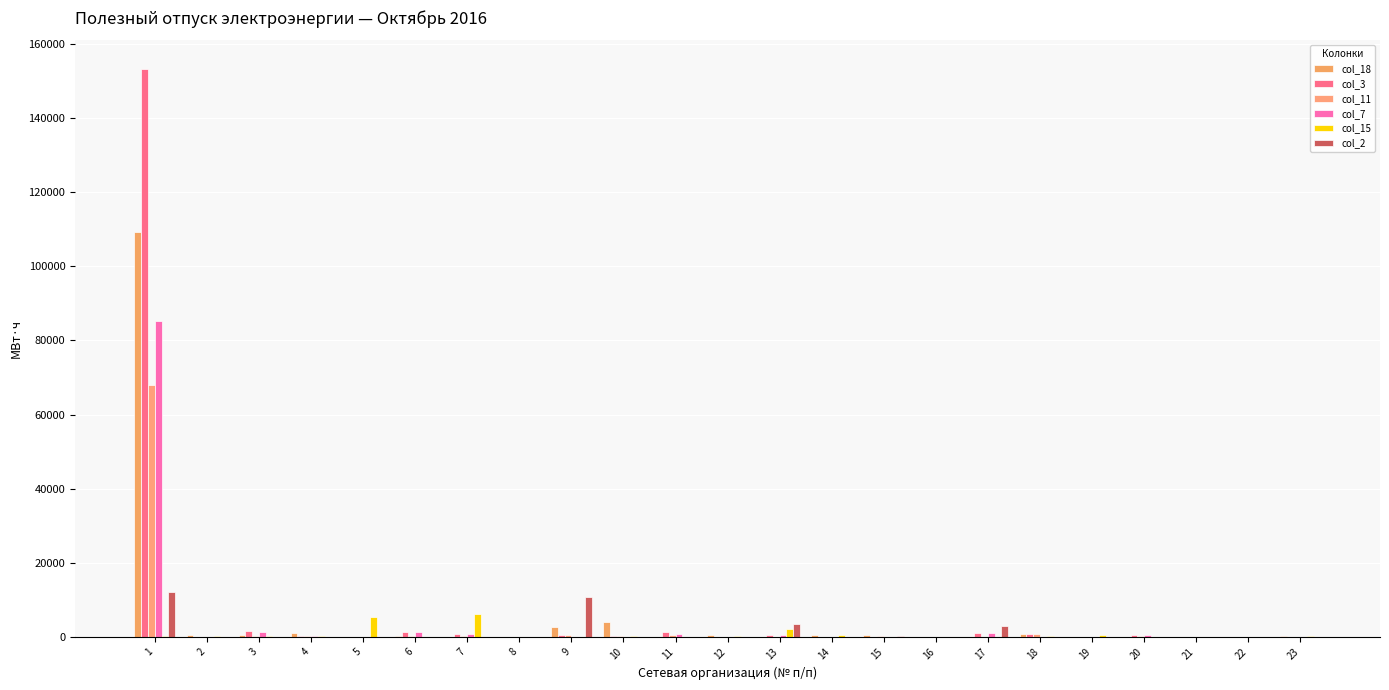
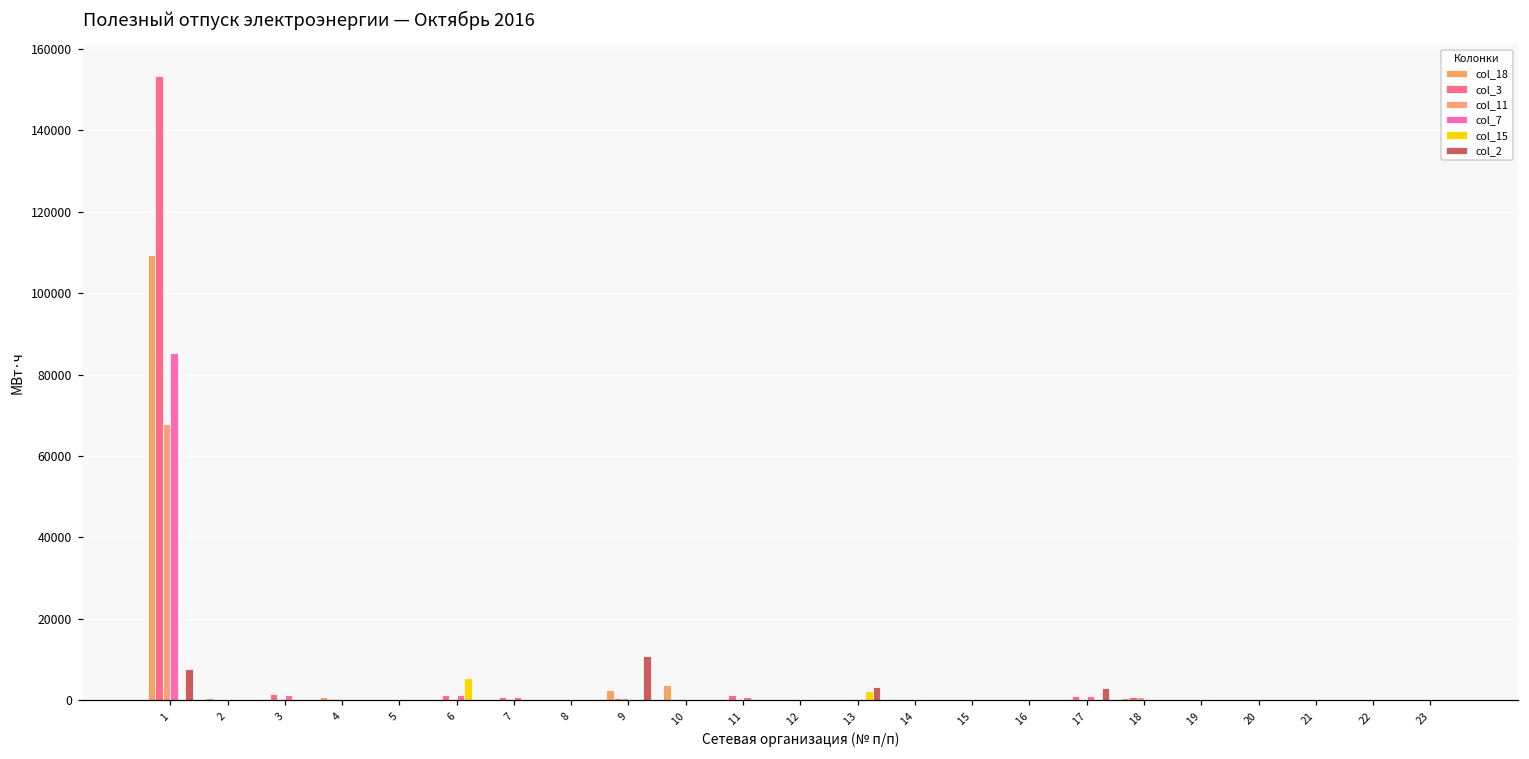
  {
    "col_15": {
-     "5": 5000,
-     "6": 0,
-     "7": 6000,
+     "5": 0,
+     "6": 5000,
+     "7": 0,
      "8": 0,
      "9": 0,
      "11": 0,
      "13": 2000,
      "16": 0,
      "17": 0,
      "20": 0,
      "21": 0,
      "22": 0
    },
    "col_2": {
-     "1": 12000,
+     "1": 8000,
      "2": 0,
      "3": 0,
      "4": 0,
      "5": 0,
      "6": 0,
      "7": 0,
      "8": 0,
      "9": 11000,
      "10": 0,
      "11": 0,
      "12": 0,
      "13": 3000,
      "14": 0,
      "16": 0,
      "17": 3000,
      "18": 0,
      "19": 0,
      "20": 0,
      "21": 0,
      "22": 0,
      "23": 0
    }
  }
